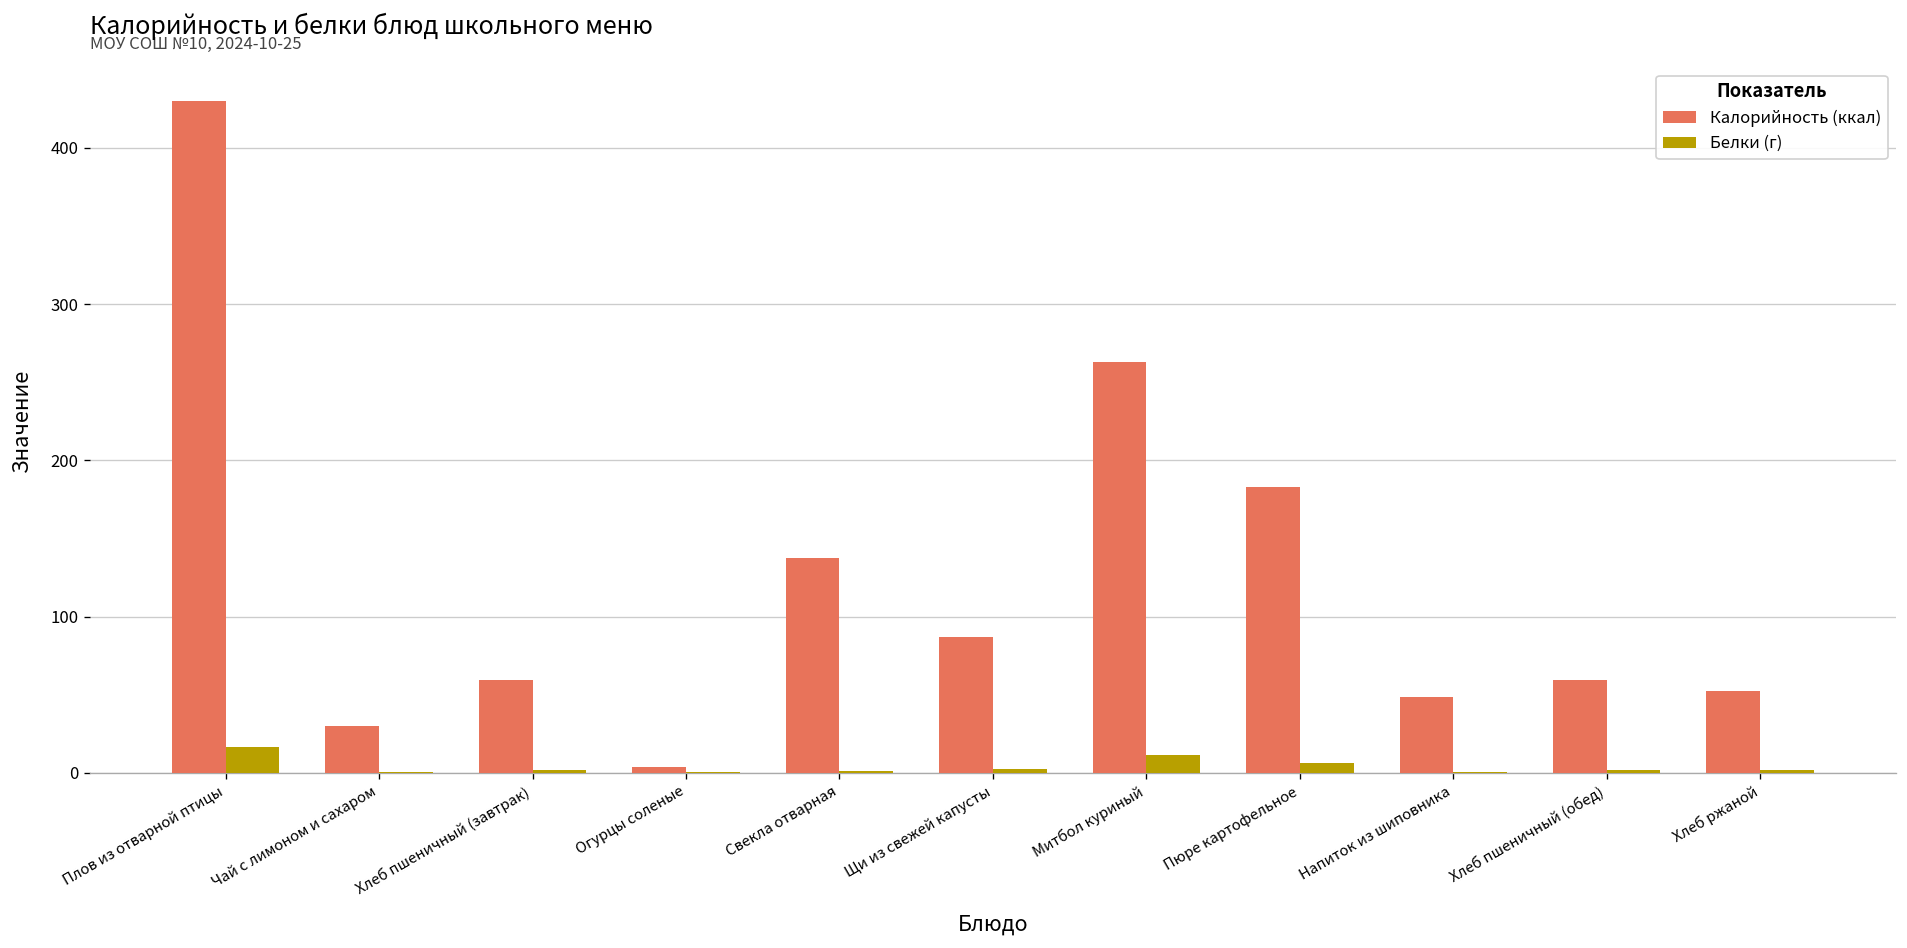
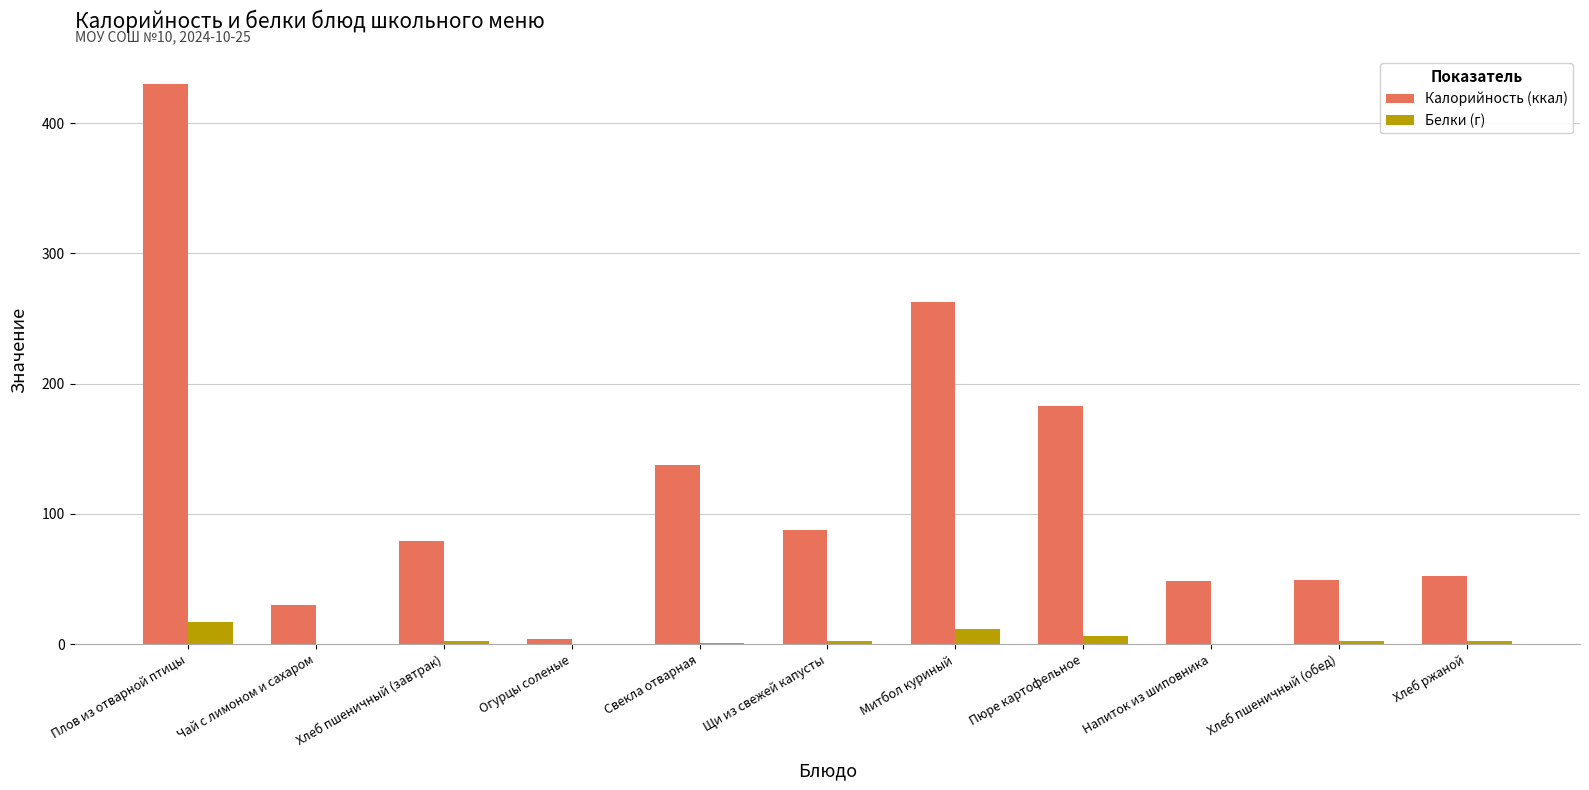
  {
    "Калорийность (ккал)": {
      "Плов из отварной птицы": 430,
      "Чай с лимоном и сахаром": 30,
-     "Хлеб пшеничный (завтрак)": 60,
+     "Хлеб пшеничный (завтрак)": 79,
      "Огурцы соленые": 4,
      "Свекла отварная": 138,
      "Щи из свежей капусты": 87,
      "Митбол куриный": 263,
      "Пюре картофельное": 183,
      "Напиток из шиповника": 48,
-     "Хлеб пшеничный (обед)": 60,
+     "Хлеб пшеничный (обед)": 50,
      "Хлеб ржаной": 52
    },
    "Белки (г)": {
      "Плов из отварной птицы": 17,
      "Хлеб пшеничный (завтрак)": 2,
      "Щи из свежей капусты": 2,
      "Митбол куриный": 11,
      "Пюре картофельное": 6,
      "Хлеб пшеничный (обед)": 2,
      "Хлеб ржаной": 2
    }
  }
